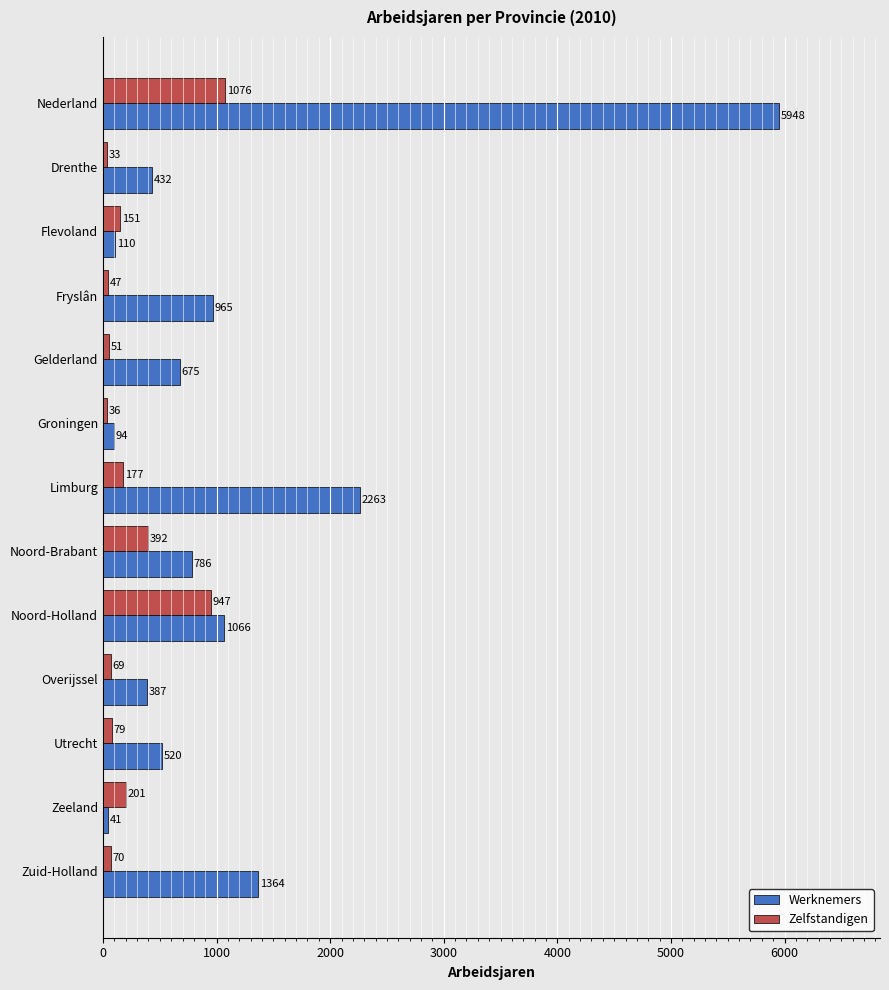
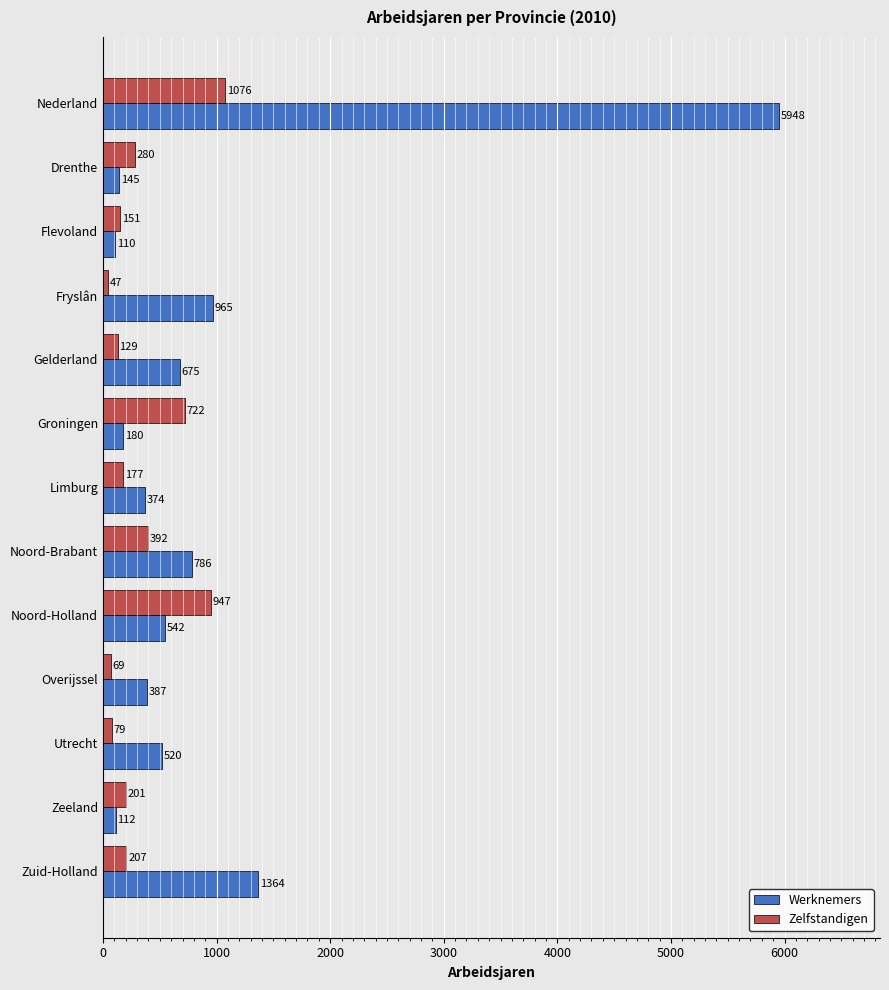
  {
    "Werknemers": {
      "Nederland": 5948,
-     "Drenthe": 432,
+     "Drenthe": 145,
      "Flevoland": 110,
      "Fryslân": 965,
      "Gelderland": 675,
-     "Groningen": 94,
-     "Limburg": 2263,
+     "Groningen": 180,
+     "Limburg": 374,
      "Noord-Brabant": 786,
-     "Noord-Holland": 1066,
+     "Noord-Holland": 542,
      "Overijssel": 387,
      "Utrecht": 520,
-     "Zeeland": 41,
+     "Zeeland": 112,
      "Zuid-Holland": 1364
    },
    "Zelfstandigen": {
      "Nederland": 1076,
-     "Drenthe": 33,
+     "Drenthe": 280,
      "Flevoland": 151,
      "Fryslân": 47,
-     "Gelderland": 51,
-     "Groningen": 36,
+     "Gelderland": 129,
+     "Groningen": 722,
      "Limburg": 177,
      "Noord-Brabant": 392,
      "Noord-Holland": 947,
      "Overijssel": 69,
      "Utrecht": 79,
      "Zeeland": 201,
-     "Zuid-Holland": 70
+     "Zuid-Holland": 207
    }
  }
